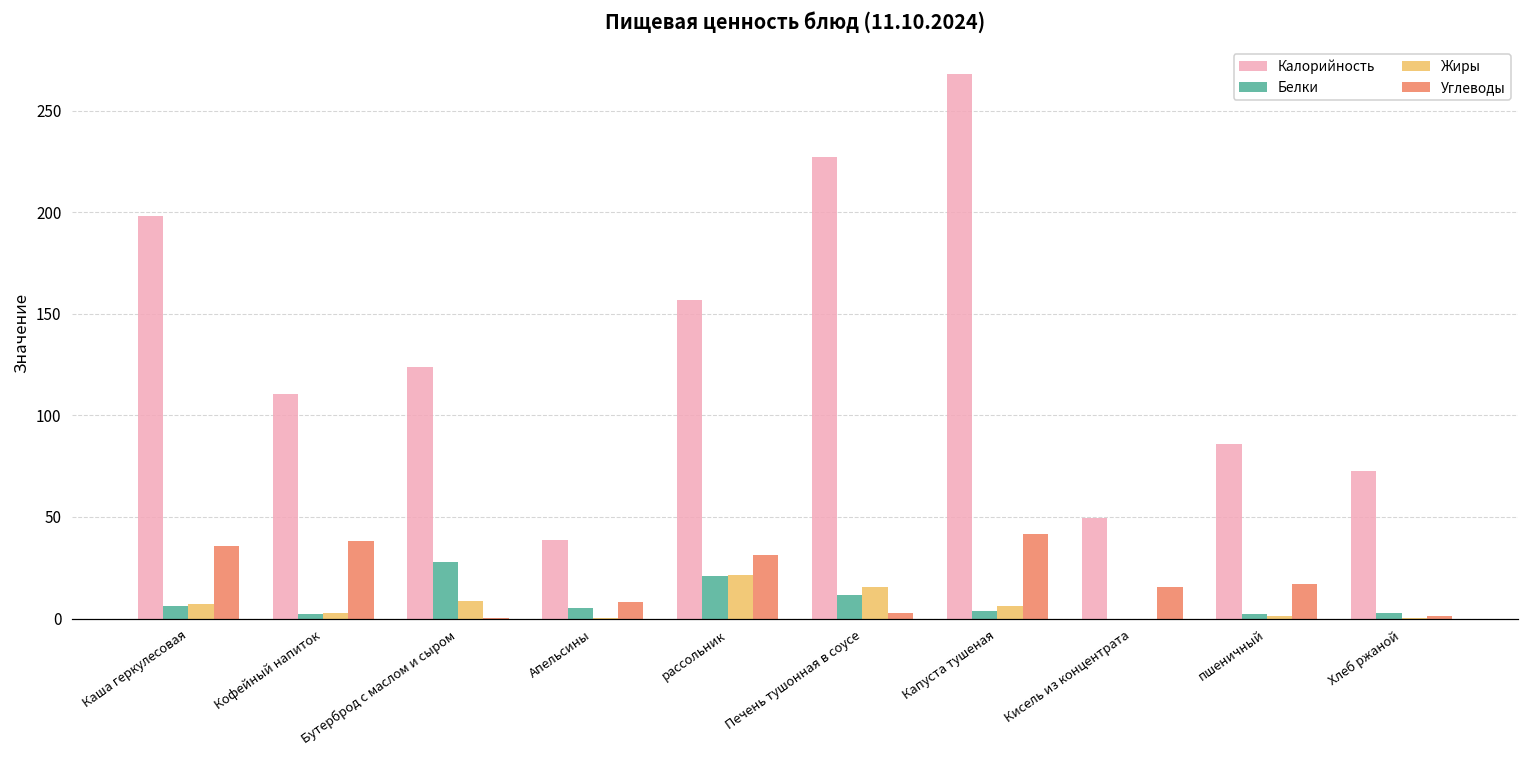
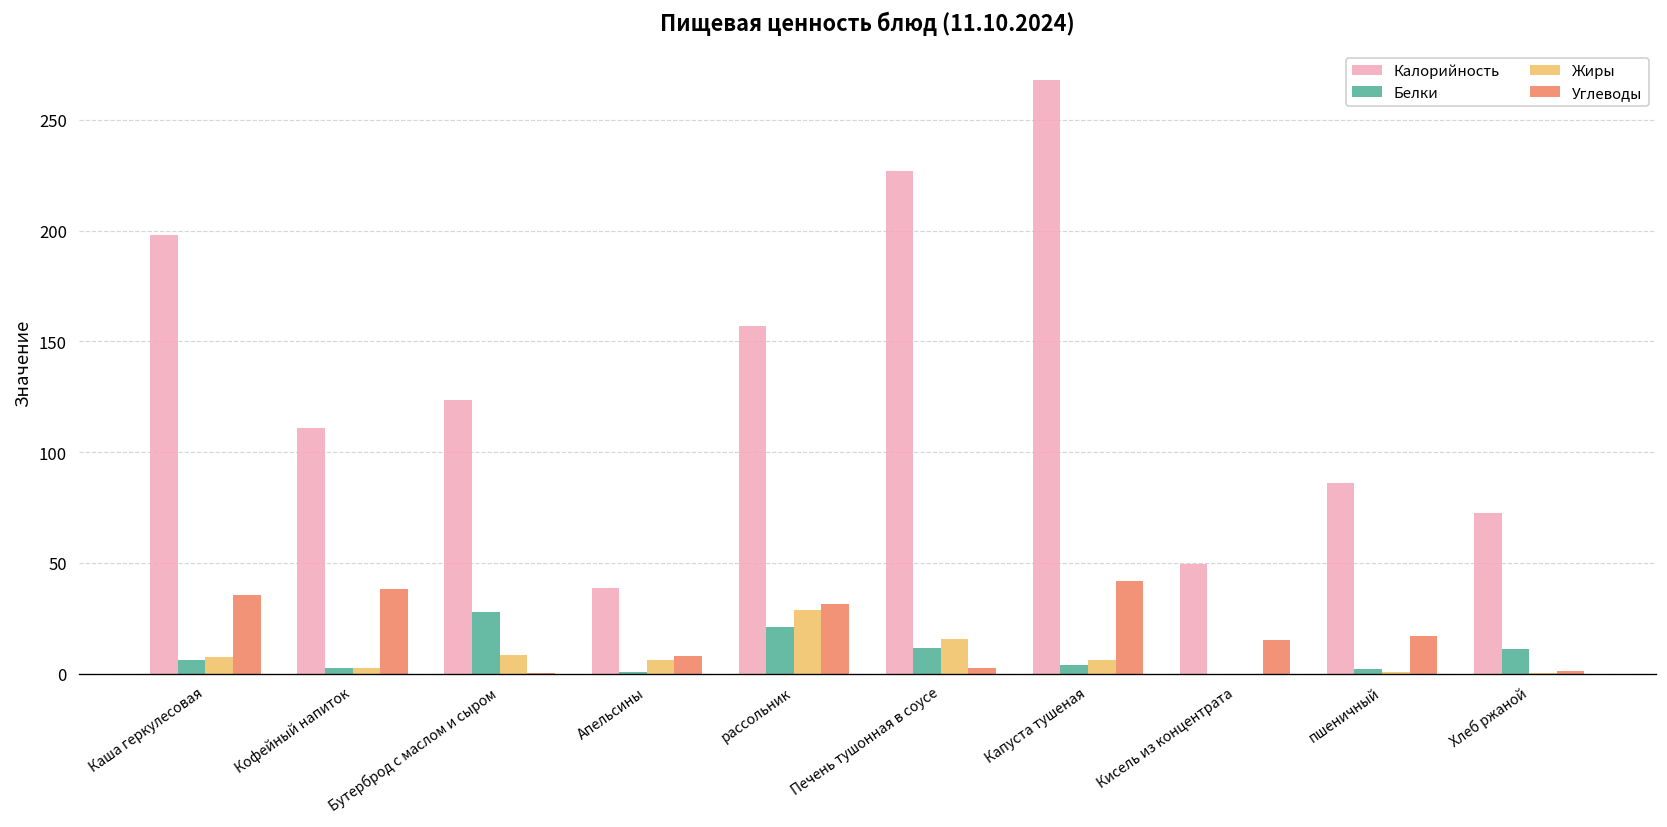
  {
    "Калорийность": {
      "Каша геркулесовая": 198,
      "Кофейный напиток": 111,
      "Бутерброд с маслом и сыром": 124,
      "Апельсины": 39,
      "рассольник": 157,
      "Печень тушонная в соусе": 227,
      "Капуста тушеная": 268,
      "Кисель из концентрата": 50,
      "пшеничный": 86,
      "Хлеб ржаной": 72
    },
    "Белки": {
      "Каша геркулесовая": 6,
      "Кофейный напиток": 2,
      "Бутерброд с маслом и сыром": 28,
-     "Апельсины": 5,
+     "Апельсины": 1,
      "рассольник": 21,
      "Печень тушонная в соусе": 11,
      "Капуста тушеная": 4,
      "Кисель из концентрата": 0,
      "пшеничный": 2,
-     "Хлеб ржаной": 3
+     "Хлеб ржаной": 11
    },
    "Жиры": {
      "Каша геркулесовая": 7,
      "Кофейный напиток": 3,
      "Бутерброд с маслом и сыром": 9,
-     "Апельсины": 0,
-     "рассольник": 21,
+     "Апельсины": 6,
+     "рассольник": 29,
      "Печень тушонная в соусе": 16,
      "Капуста тушеная": 6,
      "Кисель из концентрата": 0
    },
    "Углеводы": {
      "Каша геркулесовая": 36,
      "Кофейный напиток": 38,
      "Апельсины": 8,
      "рассольник": 31,
      "Печень тушонная в соусе": 3,
      "Капуста тушеная": 42,
      "Кисель из концентрата": 15,
      "пшеничный": 17
    }
  }
